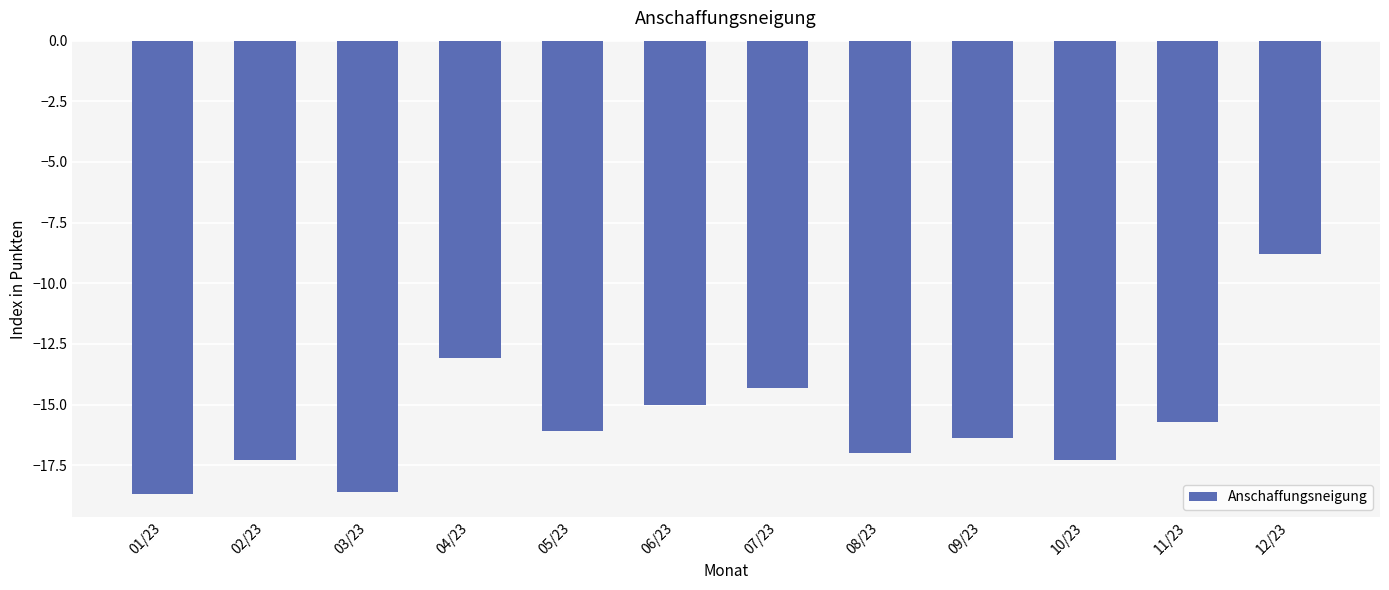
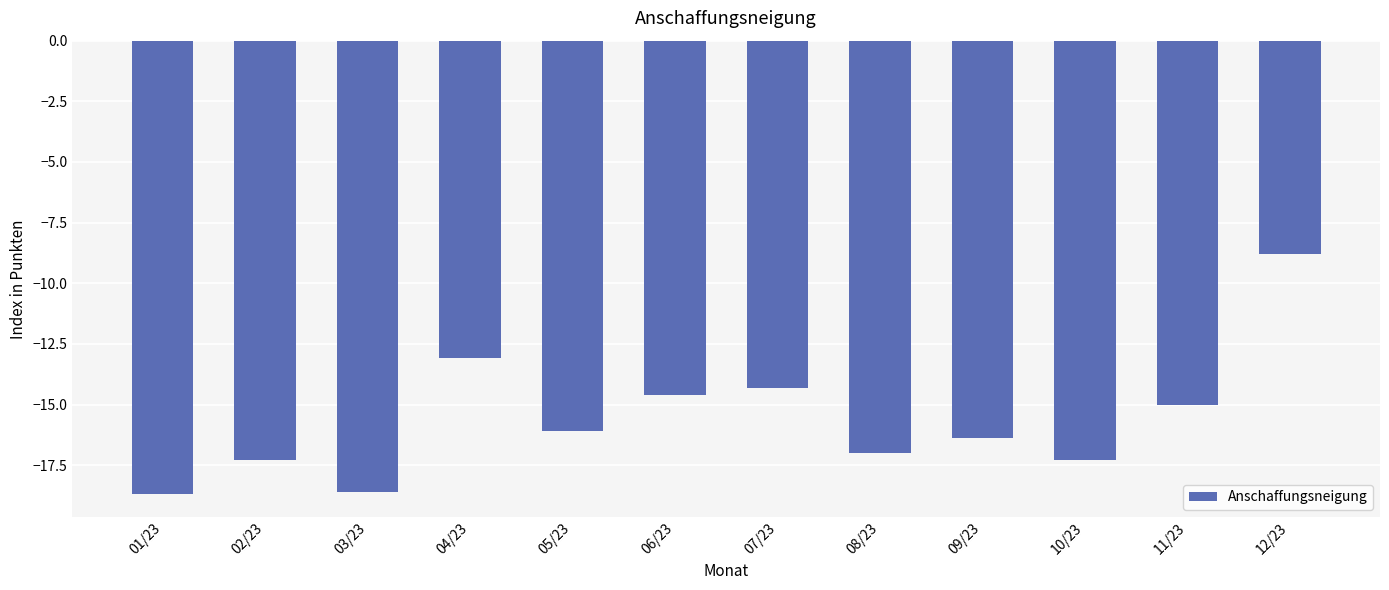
  {
    "01/23": -18.7,
    "02/23": -17.3,
    "03/23": -18.6,
    "04/23": -13.1,
    "05/23": -16.1,
-   "06/23": -15.0,
+   "06/23": -14.6,
    "07/23": -14.3,
    "08/23": -17.0,
    "09/23": -16.4,
    "10/23": -17.3,
-   "11/23": -15.7,
+   "11/23": -15.0,
    "12/23": -8.8
  }
